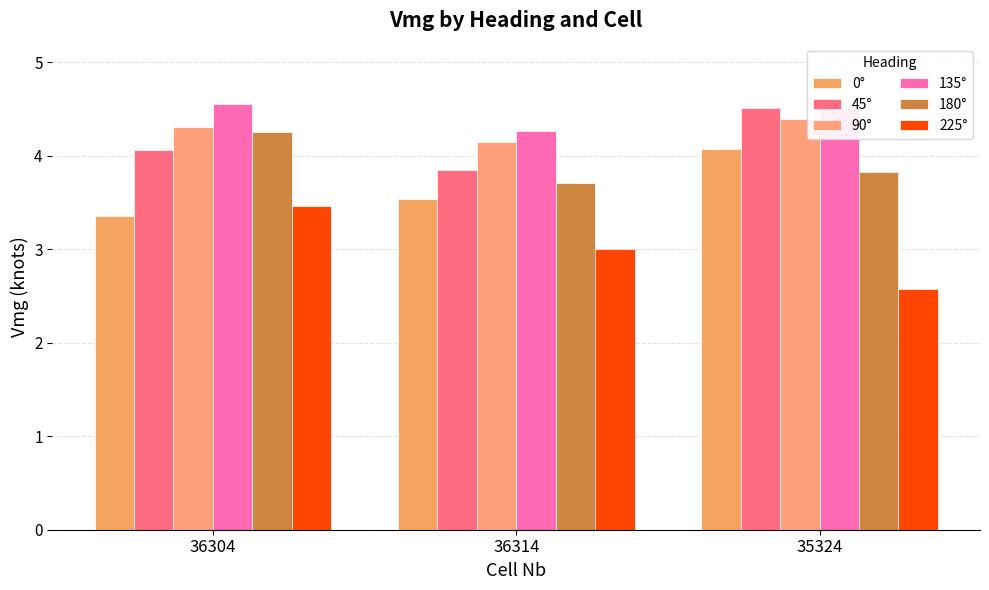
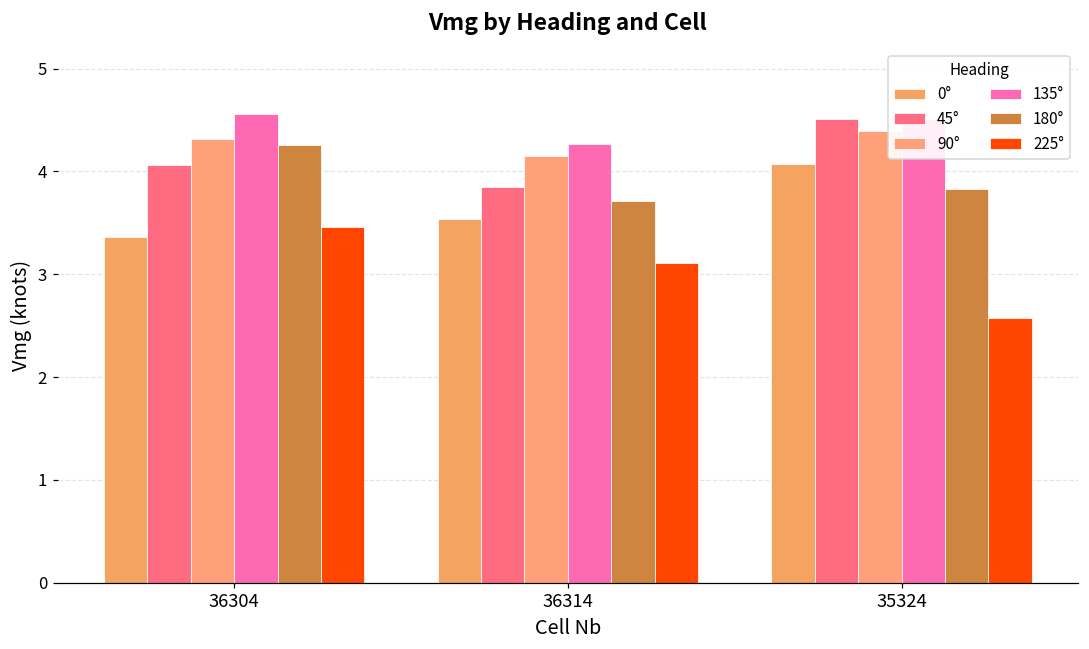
  {
    "225°": {
      "36304": 3.5,
-     "36314": 3.0,
+     "36314": 3.1,
      "35324": 2.6
    }
  }
